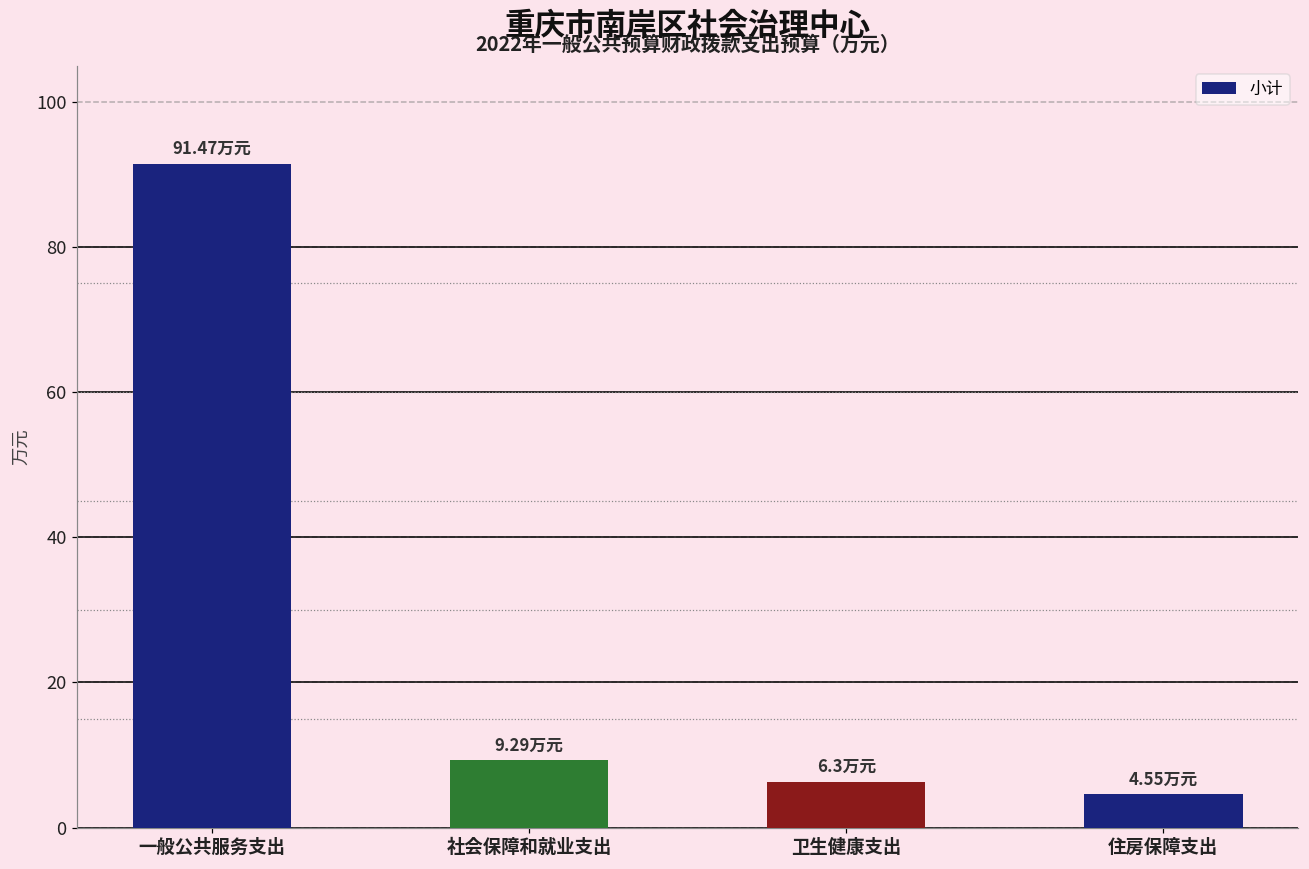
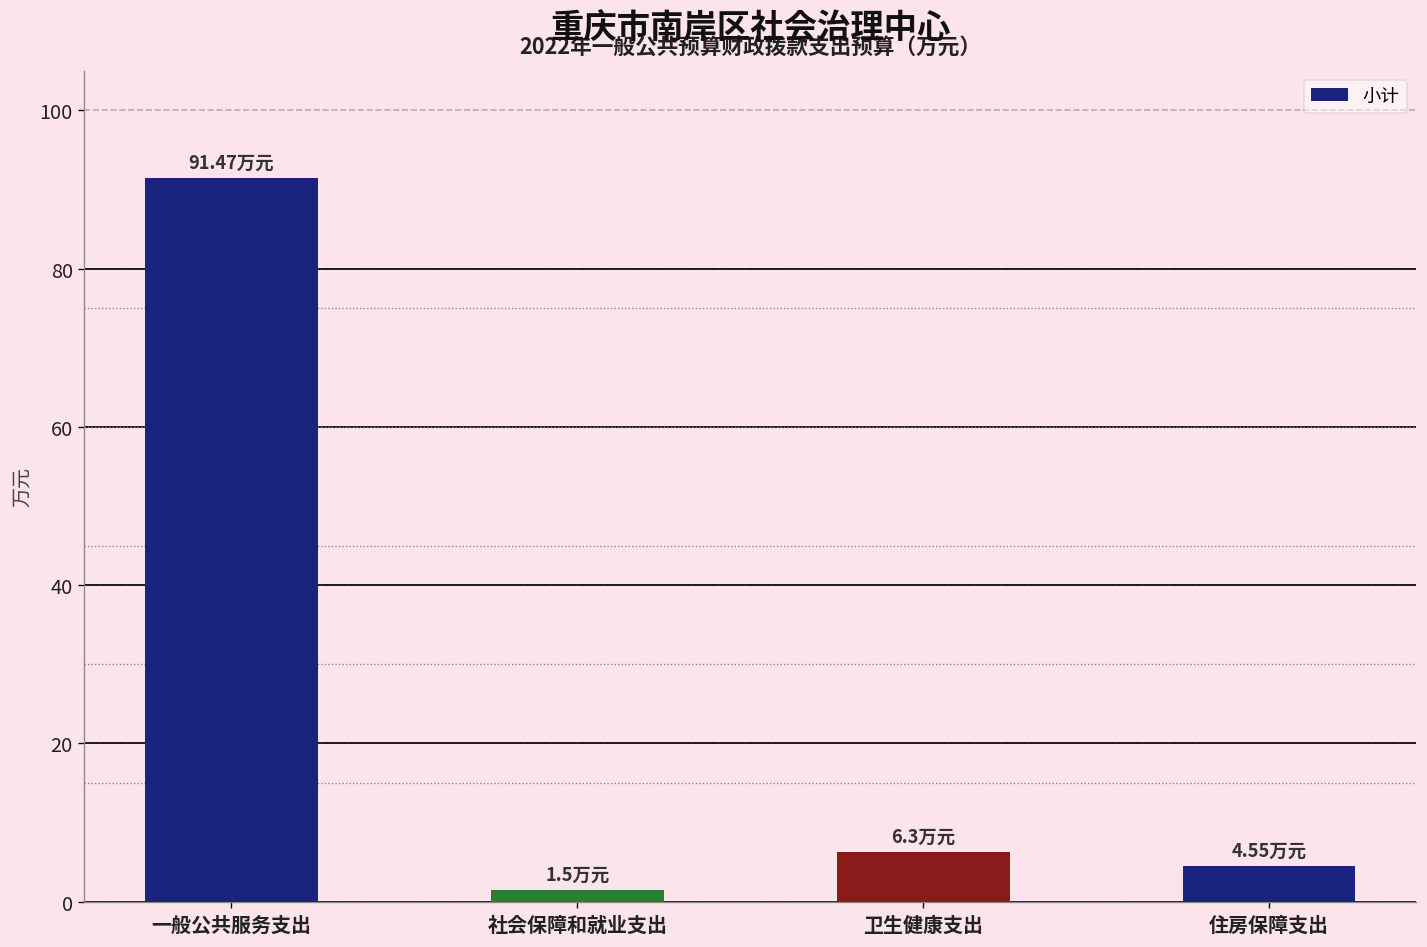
  {
    "一般公共服务支出": 91.47,
-   "社会保障和就业支出": 9.29,
+   "社会保障和就业支出": 1.5,
    "卫生健康支出": 6.3,
    "住房保障支出": 4.55
  }
